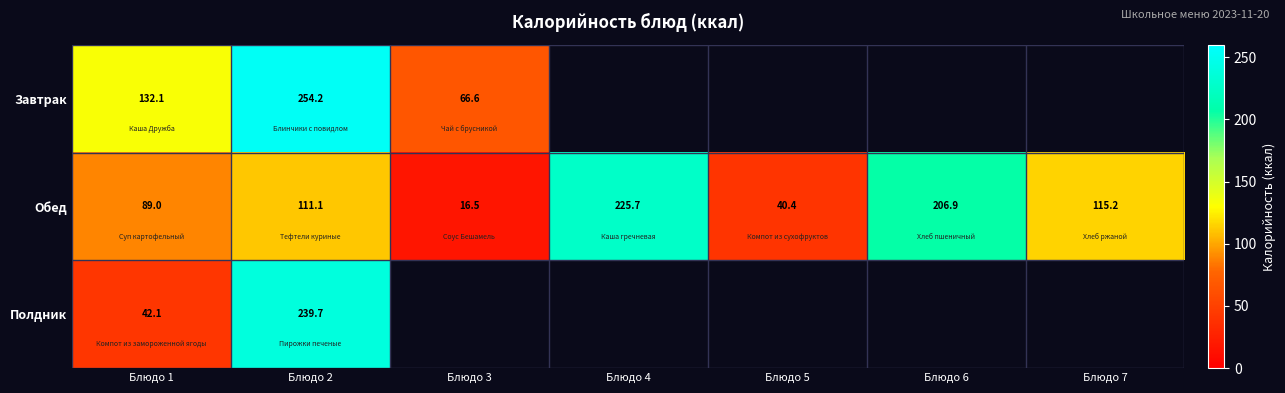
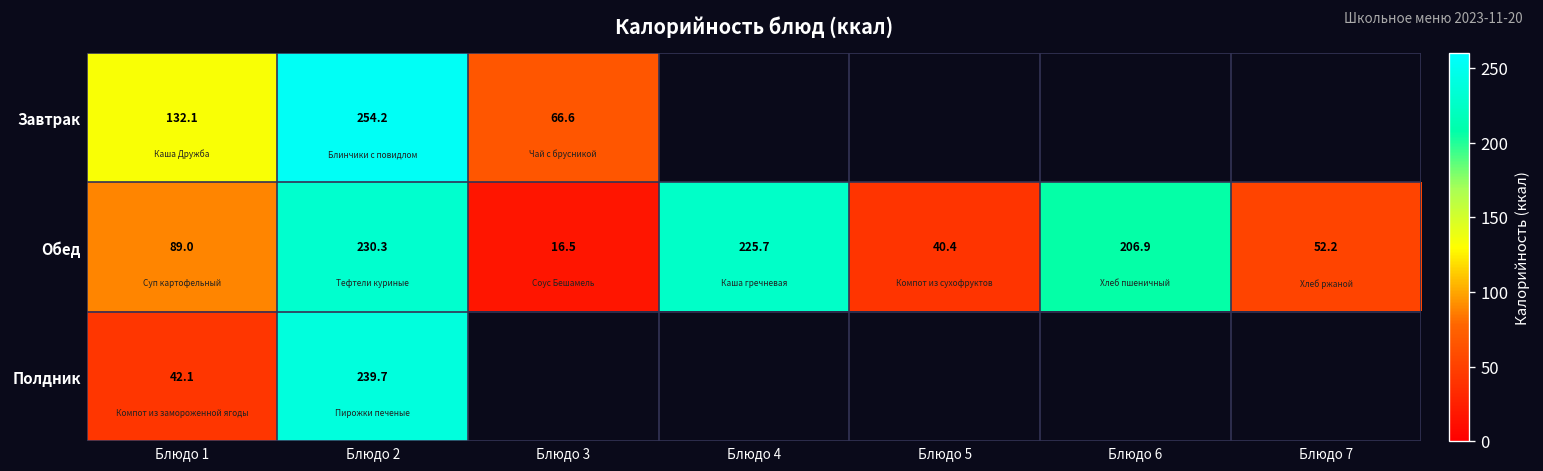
  {
    "Обед": {
-     "Блюдо 2": 111.1,
-     "Блюдо 7": 115.2
+     "Блюдо 2": 230.3,
+     "Блюдо 7": 52.2
    }
  }
